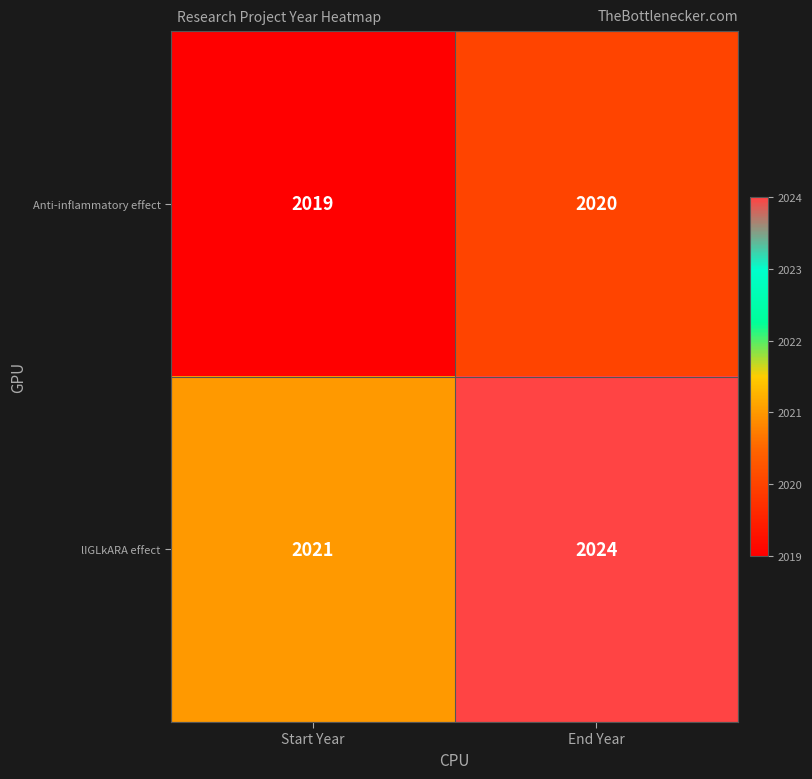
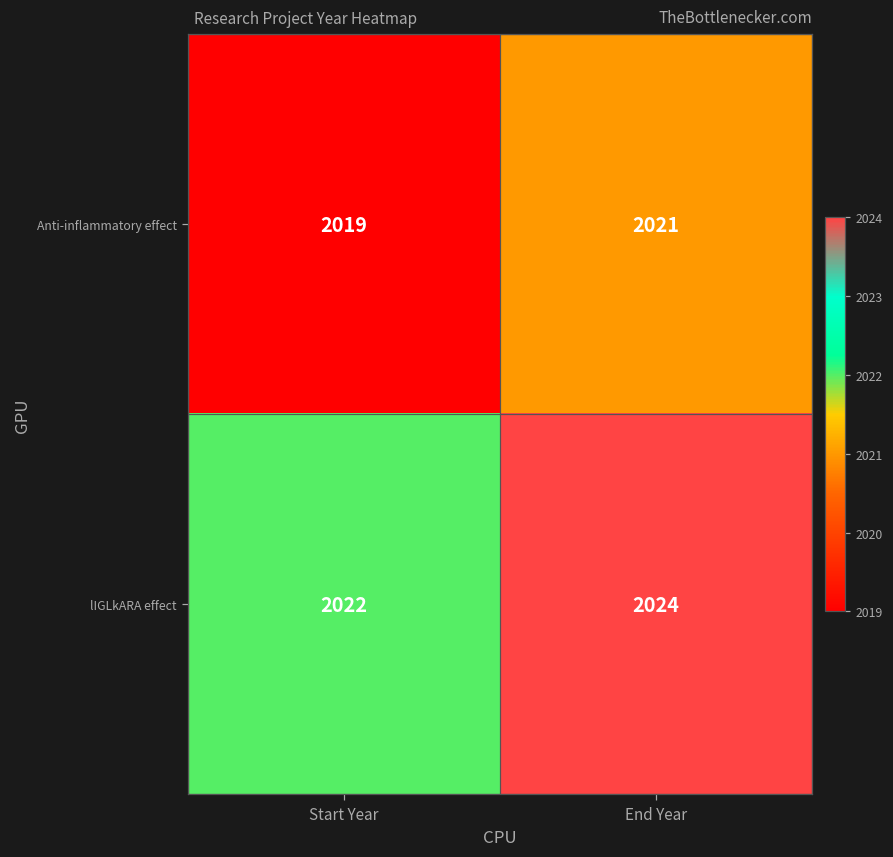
  {
    "Anti-inflammatory effect": {
      "Start Year": 2019,
-     "End Year": 2020
+     "End Year": 2021
    },
    "lIGLkARA effect": {
-     "Start Year": 2021,
+     "Start Year": 2022,
      "End Year": 2024
    }
  }
